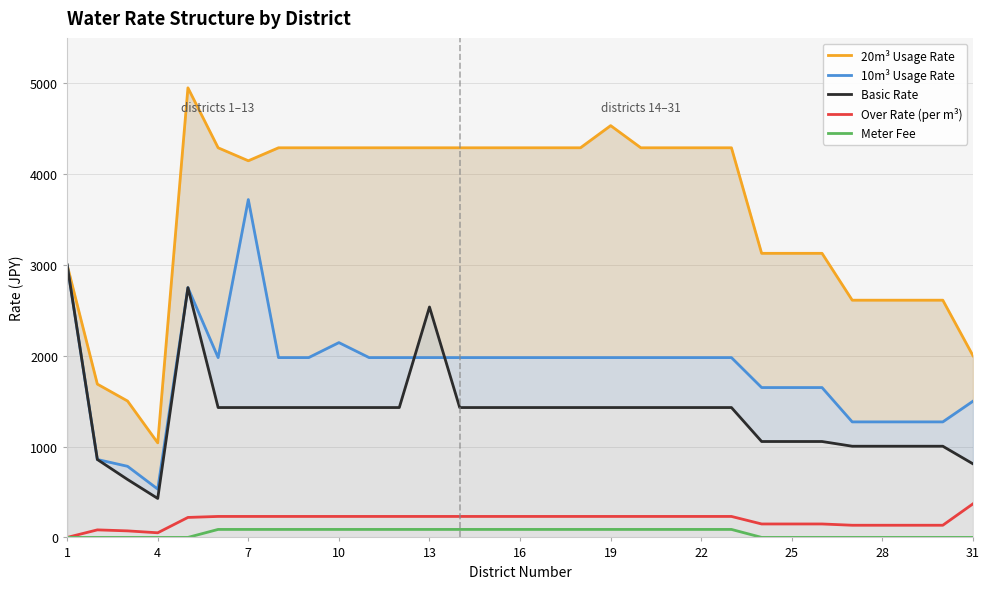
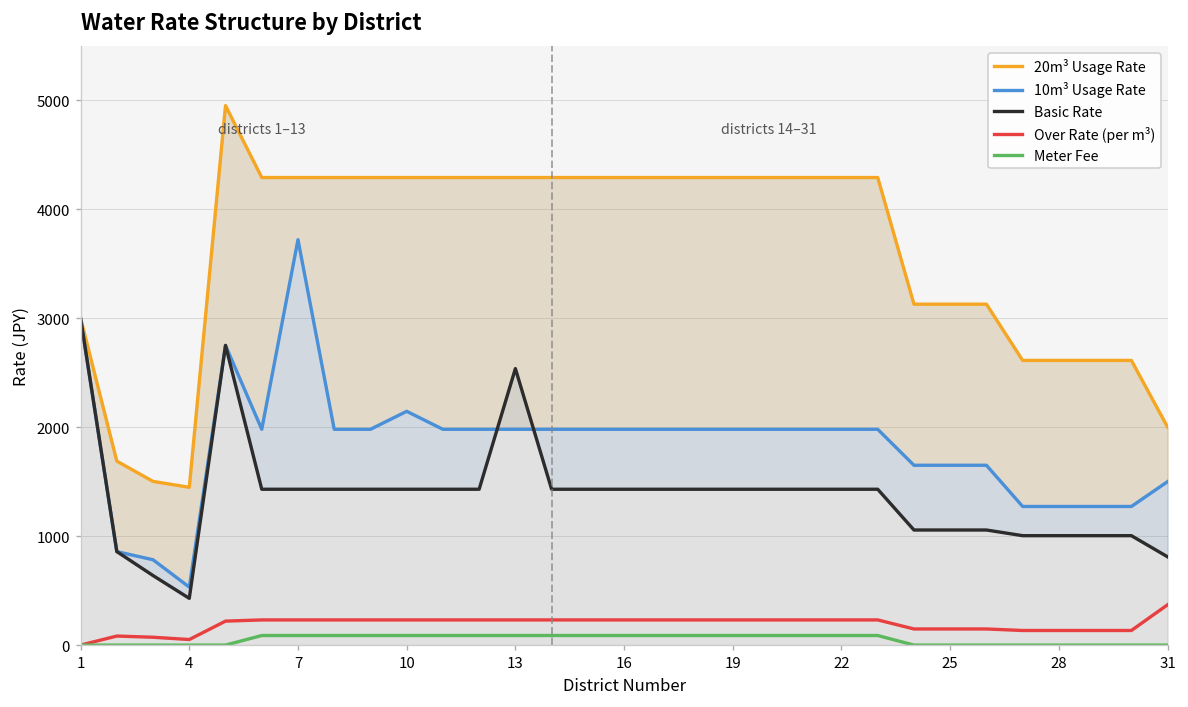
  {
    "20m³ Usage Rate": {
-     "4": 1000,
-     "7": 4100,
+     "4": 1400,
+     "7": 4300,
      "10": 4300,
      "13": 4300,
      "16": 4300,
-     "19": 4500,
+     "19": 4300,
      "22": 4300,
      "25": 3100,
      "28": 2600,
      "31": 2000
    },
    "Basic Rate": {
      "4": 400,
      "7": 1400,
      "10": 1400,
      "16": 1400,
      "19": 1400,
      "22": 1400,
      "25": 1100,
      "28": 1000,
      "31": 800
    },
    "Over Rate (per m³)": {
      "4": 100,
      "7": 200,
      "10": 200,
      "13": 200,
      "16": 200,
      "19": 200,
      "22": 200,
      "25": 100,
      "28": 100,
      "31": 400
    },
    "Meter Fee": {
      "4": 0,
      "7": 100,
      "10": 100,
      "13": 100,
      "16": 100,
      "19": 100,
      "22": 100,
      "25": 0,
      "28": 0,
      "31": 0
    }
  }
